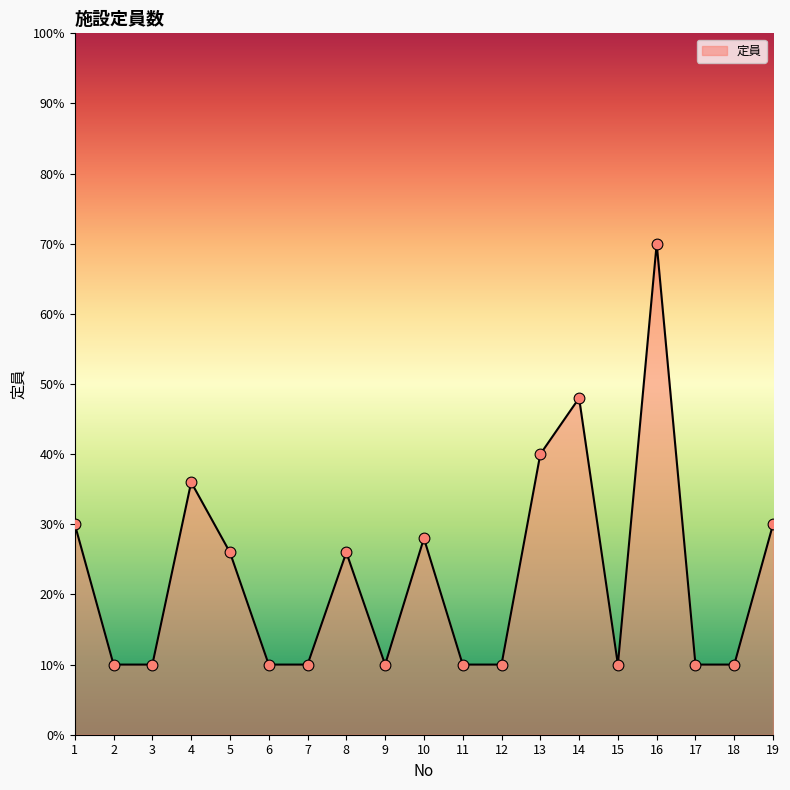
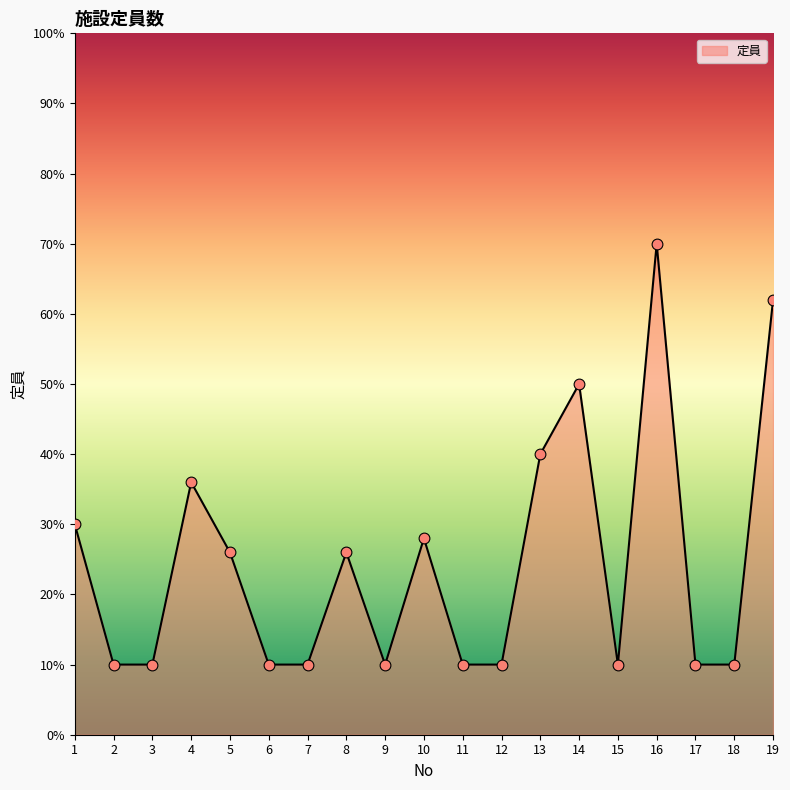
  {
    "1": "30%",
    "2": "10%",
    "3": "10%",
    "4": "36%",
    "5": "26%",
    "6": "10%",
    "7": "10%",
    "8": "26%",
    "9": "10%",
    "10": "28%",
    "11": "10%",
    "12": "10%",
    "13": "40%",
-   "14": "48%",
+   "14": "50%",
    "15": "10%",
    "16": "70%",
    "17": "10%",
    "18": "10%",
-   "19": "30%"
+   "19": "62%"
  }
